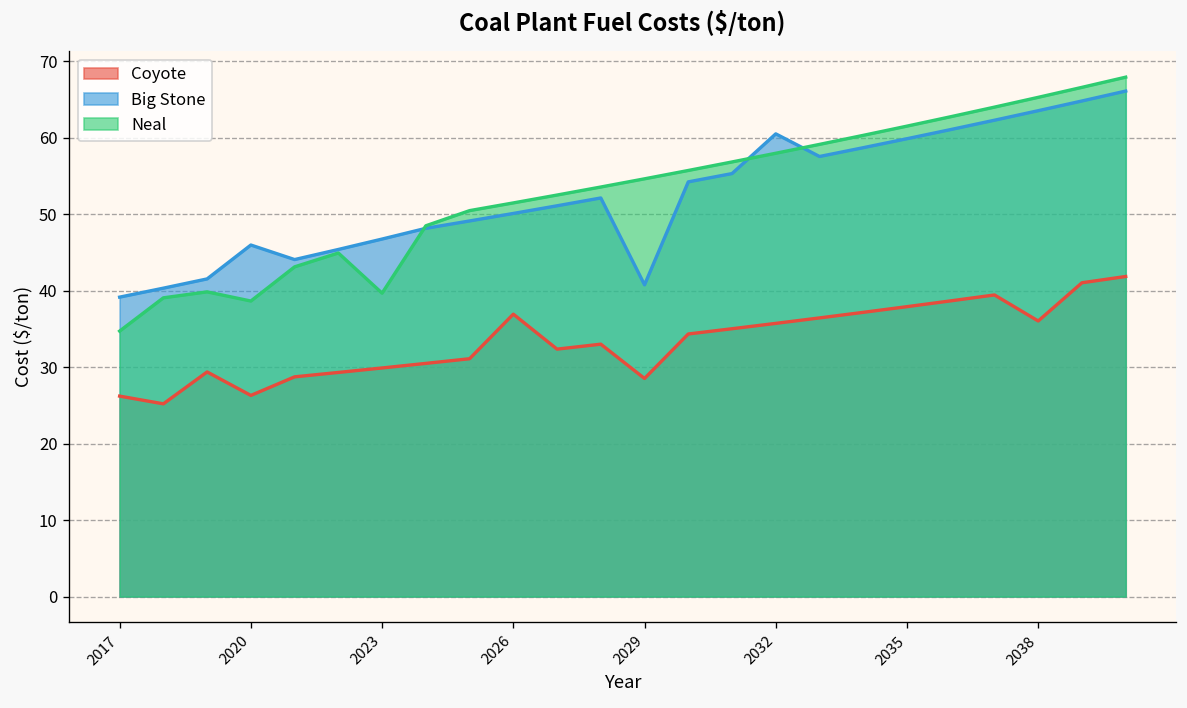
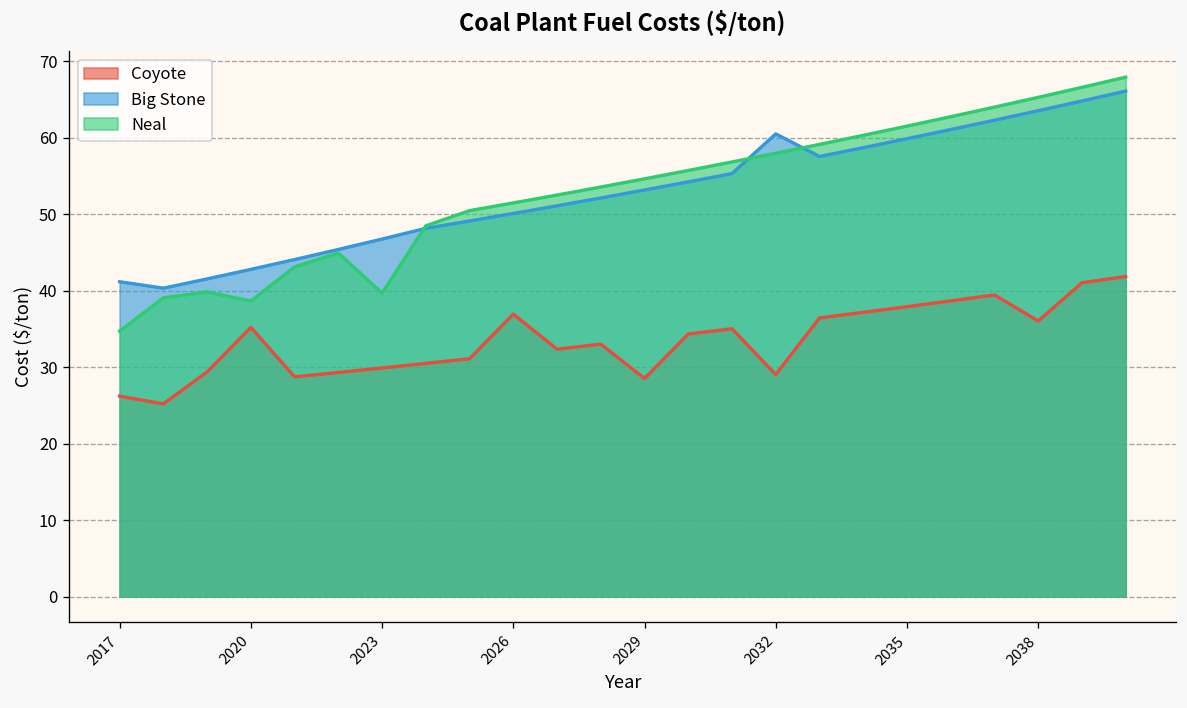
  {
    "Coyote": {
      "2017": 26,
-     "2020": 26,
+     "2020": 35,
      "2023": 30,
      "2026": 37,
      "2029": 29,
-     "2032": 36,
+     "2032": 29,
      "2035": 38,
      "2038": 36
    },
    "Big Stone": {
-     "2017": 39,
-     "2020": 46,
+     "2017": 41,
+     "2020": 43,
      "2023": 47,
      "2026": 50,
-     "2029": 41,
+     "2029": 53,
      "2032": 60,
      "2035": 60,
      "2038": 64
    },
    "Neal": {
      "2017": 35,
      "2020": 39,
      "2023": 40,
      "2026": 51,
      "2029": 55,
      "2032": 58,
      "2035": 61,
      "2038": 65
    }
  }
